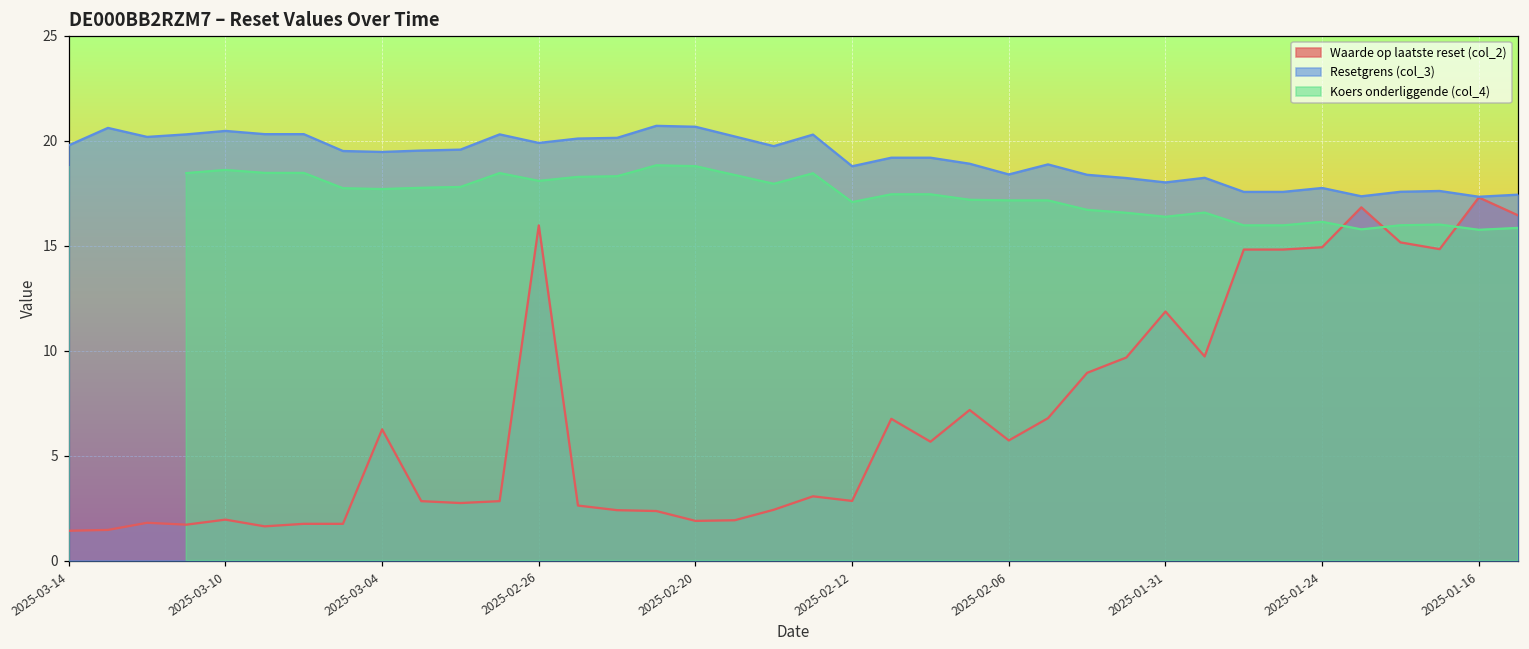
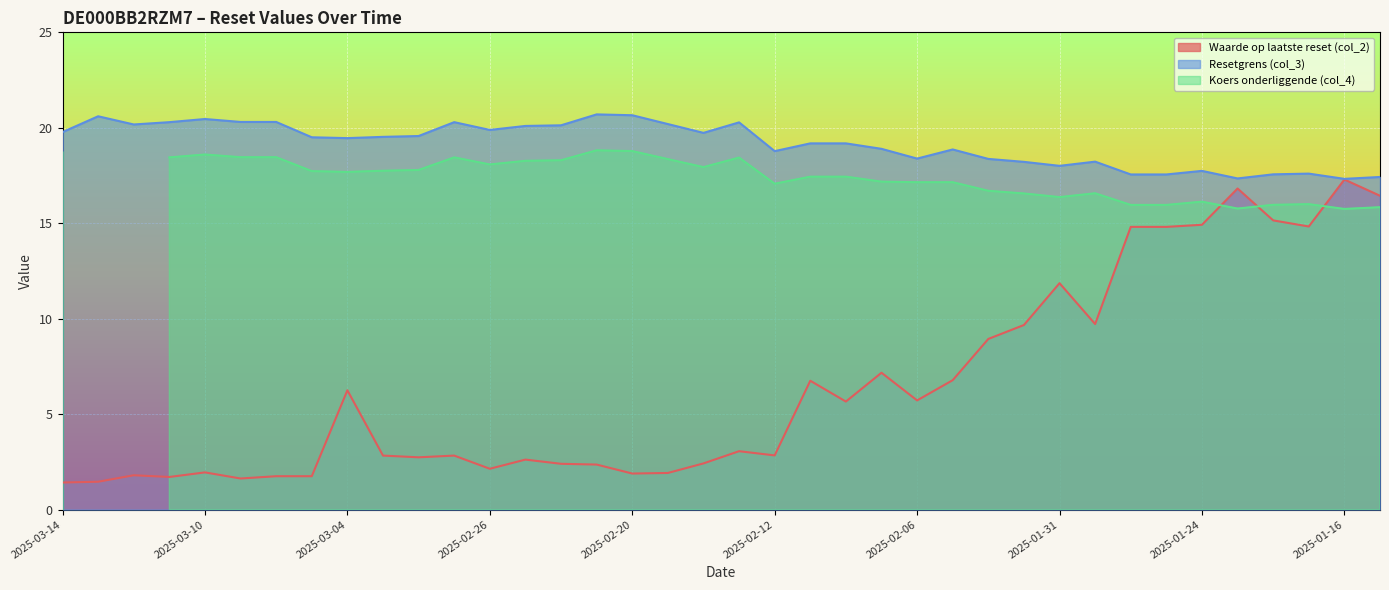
  {
    "Waarde op laatste reset (col_2)": {
      "2025-03-14": 1.4,
      "2025-03-10": 2.0,
      "2025-03-04": 6.3,
-     "2025-02-26": 16.0,
+     "2025-02-26": 2.1,
      "2025-02-20": 1.9,
      "2025-02-12": 2.8,
      "2025-02-06": 5.7,
      "2025-01-31": 11.9,
      "2025-01-24": 14.9
    },
    "Resetgrens (col_3)": {
      "2025-03-14": 19.8,
      "2025-03-10": 20.5,
      "2025-03-04": 19.5,
      "2025-02-26": 19.9,
      "2025-02-20": 20.7,
      "2025-02-12": 18.8,
      "2025-02-06": 18.4,
      "2025-01-31": 18.0,
      "2025-01-24": 17.7
    }
  }
